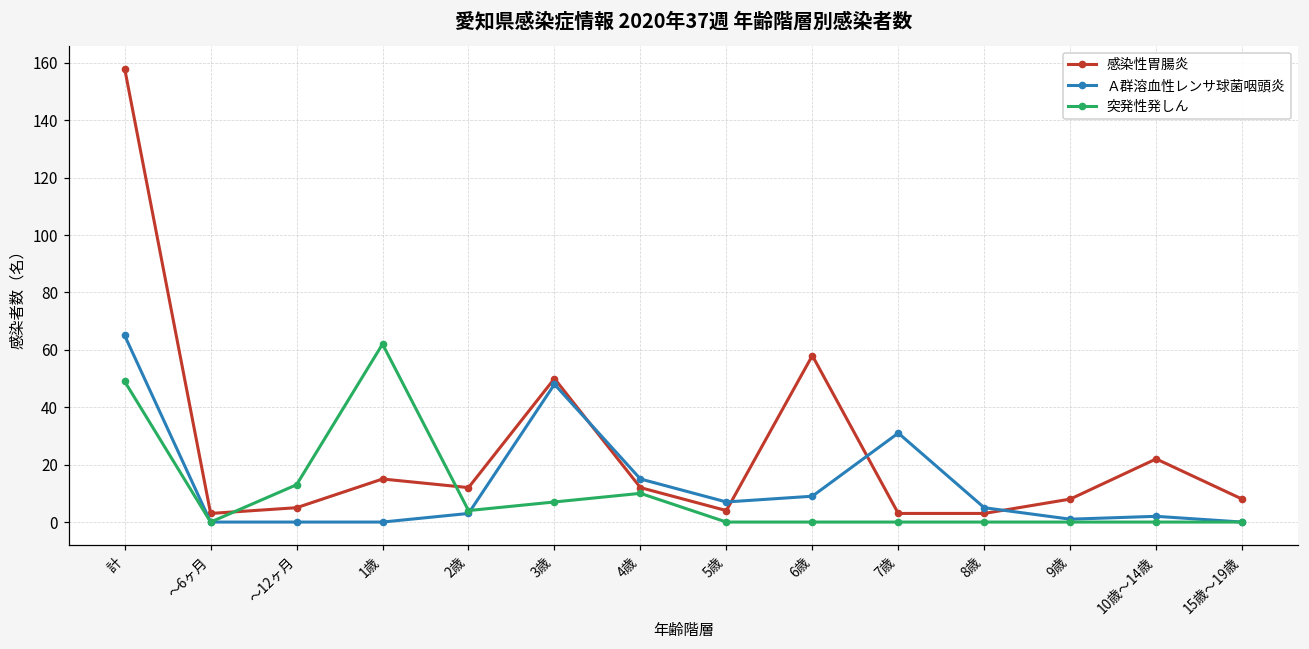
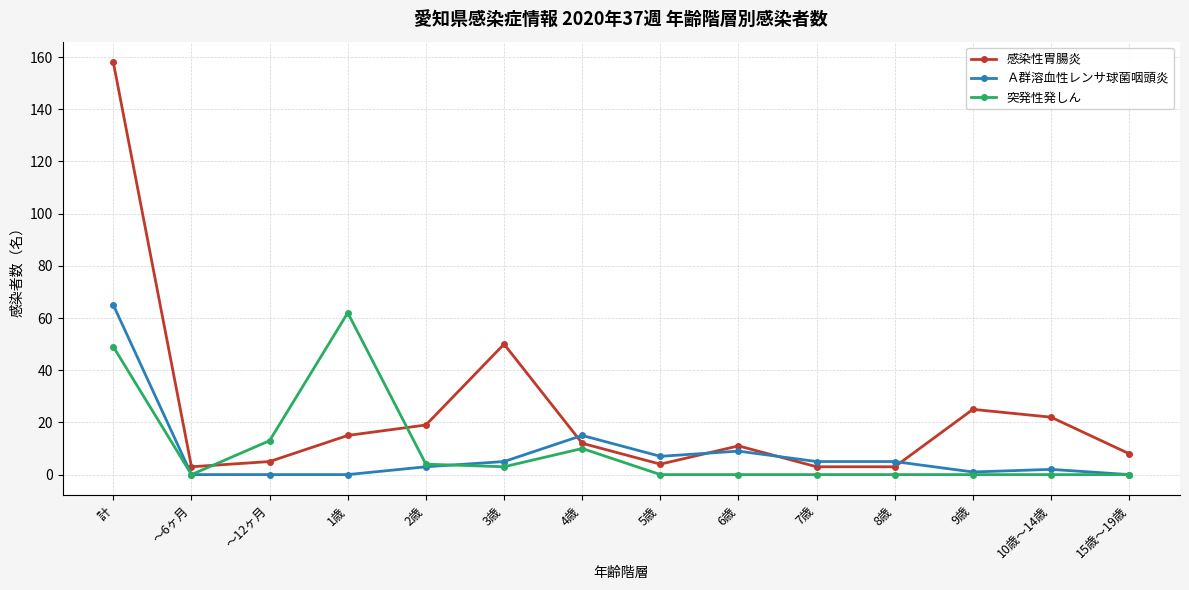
  {
    "感染性胃腸炎": {
      "計": 158,
      "～6ヶ月": 3,
      "～12ヶ月": 5,
      "1歳": 15,
-     "2歳": 12,
+     "2歳": 19,
      "3歳": 50,
      "4歳": 12,
      "5歳": 4,
-     "6歳": 58,
+     "6歳": 11,
      "7歳": 3,
      "8歳": 3,
-     "9歳": 8,
+     "9歳": 25,
      "10歳～14歳": 22,
      "15歳～19歳": 8
    },
    "Ａ群溶血性レンサ球菌咽頭炎": {
      "計": 65,
      "～12ヶ月": 0,
      "1歳": 0,
      "2歳": 3,
-     "3歳": 48,
+     "3歳": 5,
      "4歳": 15,
      "5歳": 7,
      "6歳": 9,
-     "7歳": 31,
+     "7歳": 5,
      "8歳": 5,
      "9歳": 1,
      "10歳～14歳": 2
    },
    "突発性発しん": {
      "計": 49,
      "～12ヶ月": 13,
      "1歳": 62,
      "2歳": 4,
-     "3歳": 7,
+     "3歳": 3,
      "4歳": 10,
      "5歳": 0,
      "6歳": 0,
      "7歳": 0,
      "8歳": 0,
      "9歳": 0,
      "10歳～14歳": 0
    }
  }
